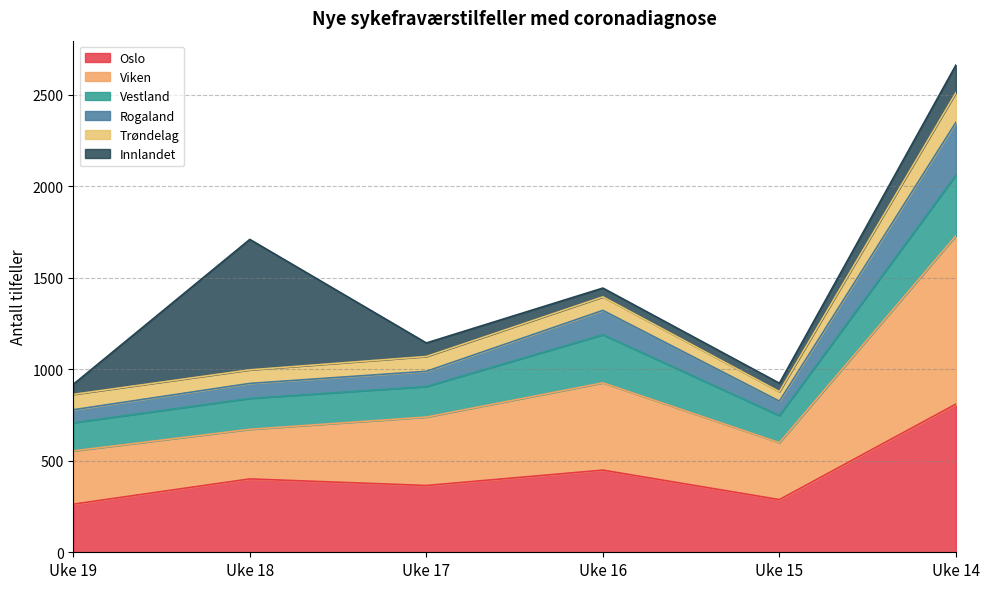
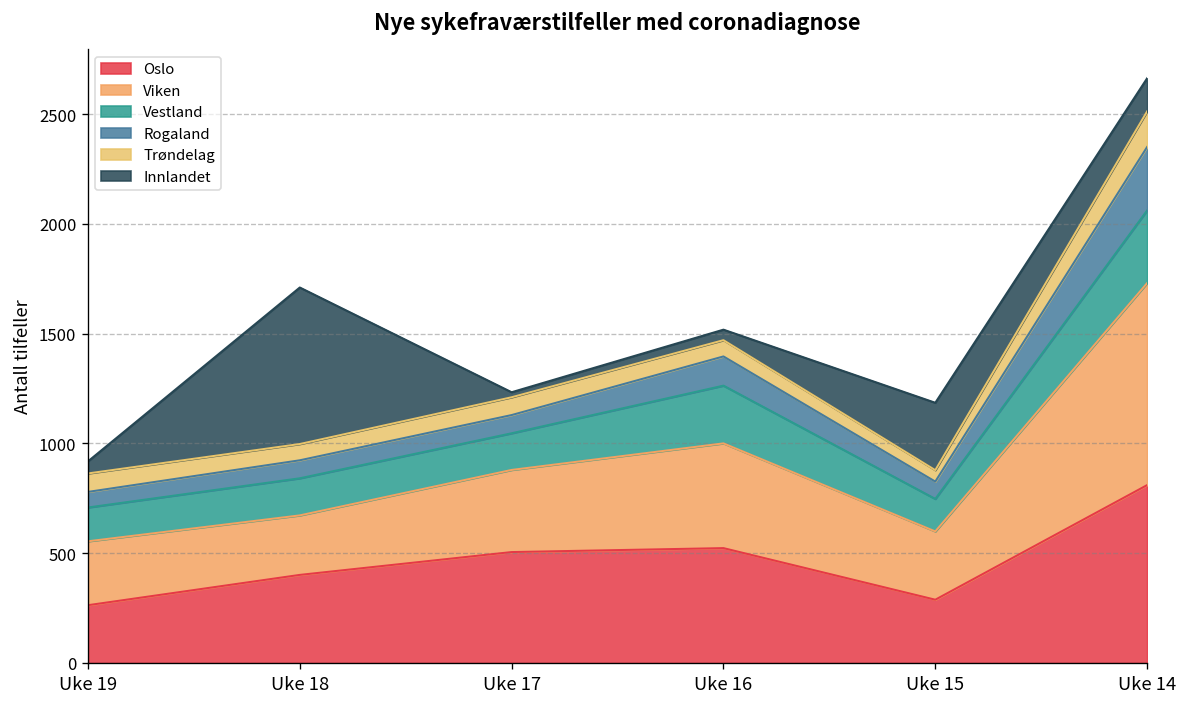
  {
    "Oslo": {
      "Uke 19": 260,
      "Uke 18": 400,
-     "Uke 17": 370,
-     "Uke 16": 450,
+     "Uke 17": 510,
+     "Uke 16": 520,
      "Uke 15": 290,
      "Uke 14": 810
    },
    "Innlandet": {
      "Uke 19": 60,
      "Uke 18": 710,
-     "Uke 17": 70,
+     "Uke 17": 20,
      "Uke 16": 50,
-     "Uke 15": 50,
+     "Uke 15": 310,
      "Uke 14": 150
    }
  }
